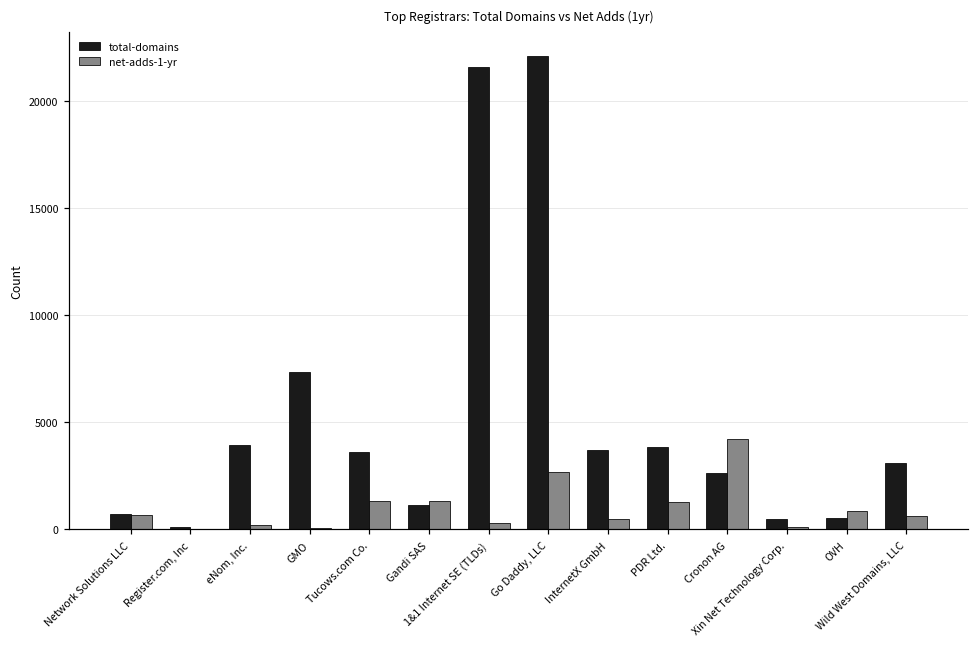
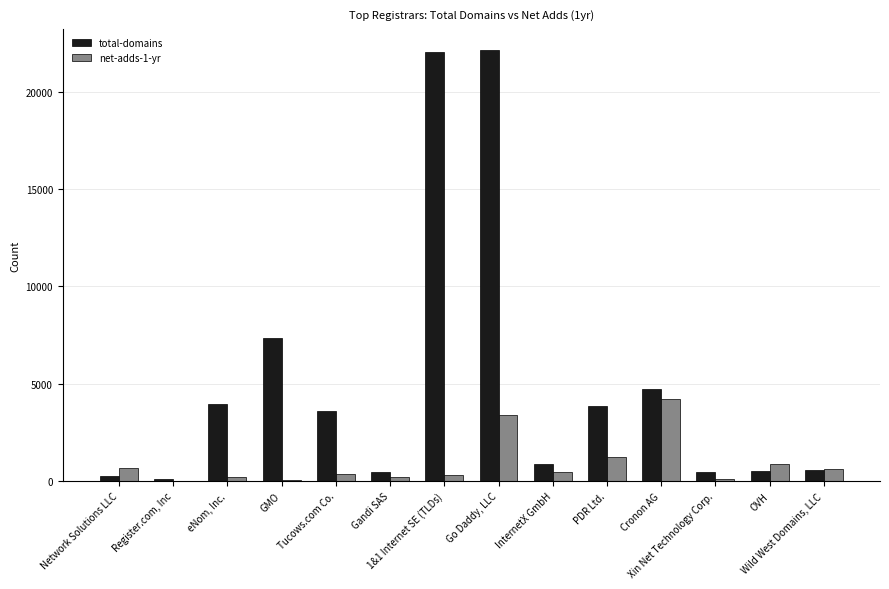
  {
    "total-domains": {
-     "Network Solutions LLC": 700,
+     "Network Solutions LLC": 300,
      "eNom, Inc.": 4000,
      "GMO": 7300,
      "Tucows.com Co.": 3600,
-     "Gandi SAS": 1200,
-     "1&1 Internet SE (TLDs)": 21600,
+     "Gandi SAS": 500,
+     "1&1 Internet SE (TLDs)": 22000,
      "Go Daddy, LLC": 22100,
-     "InternetX GmbH": 3700,
+     "InternetX GmbH": 900,
      "PDR Ltd.": 3800,
-     "Cronon AG": 2600,
+     "Cronon AG": 4700,
      "Xin Net Technology Corp.": 500,
      "OVH": 500,
-     "Wild West Domains, LLC": 3100
+     "Wild West Domains, LLC": 600
    },
    "net-adds-1-yr": {
      "Network Solutions LLC": 700,
      "eNom, Inc.": 200,
-     "Tucows.com Co.": 1300,
-     "Gandi SAS": 1300,
+     "Tucows.com Co.": 400,
+     "Gandi SAS": 200,
      "1&1 Internet SE (TLDs)": 300,
-     "Go Daddy, LLC": 2700,
+     "Go Daddy, LLC": 3400,
      "InternetX GmbH": 500,
      "PDR Ltd.": 1300,
      "Cronon AG": 4200,
      "OVH": 900,
      "Wild West Domains, LLC": 600
    }
  }
